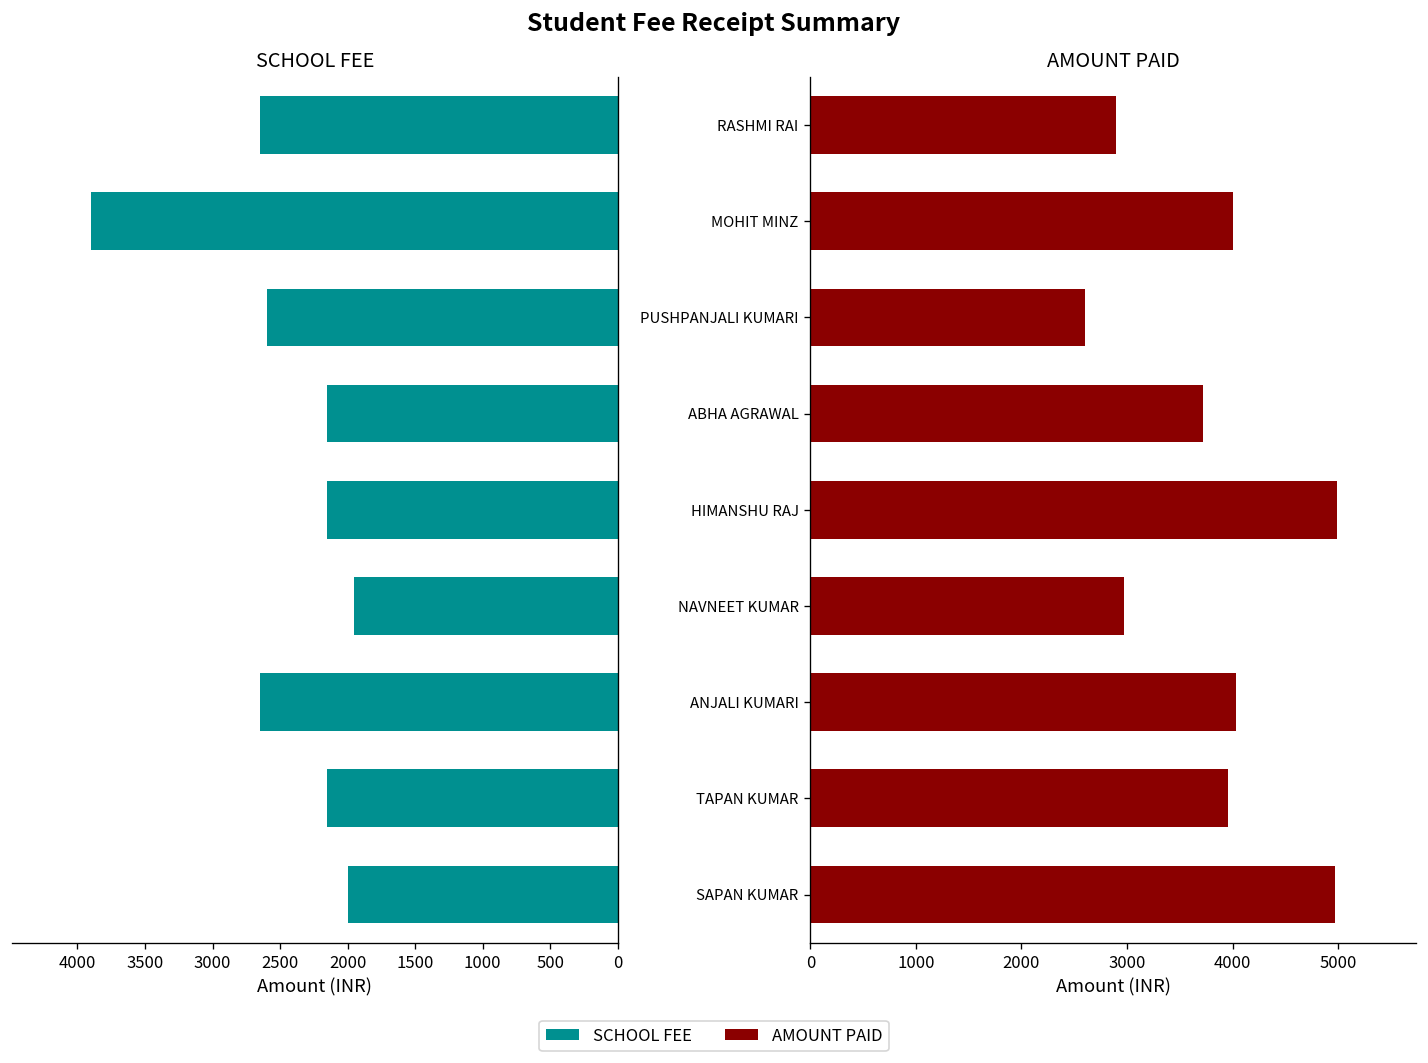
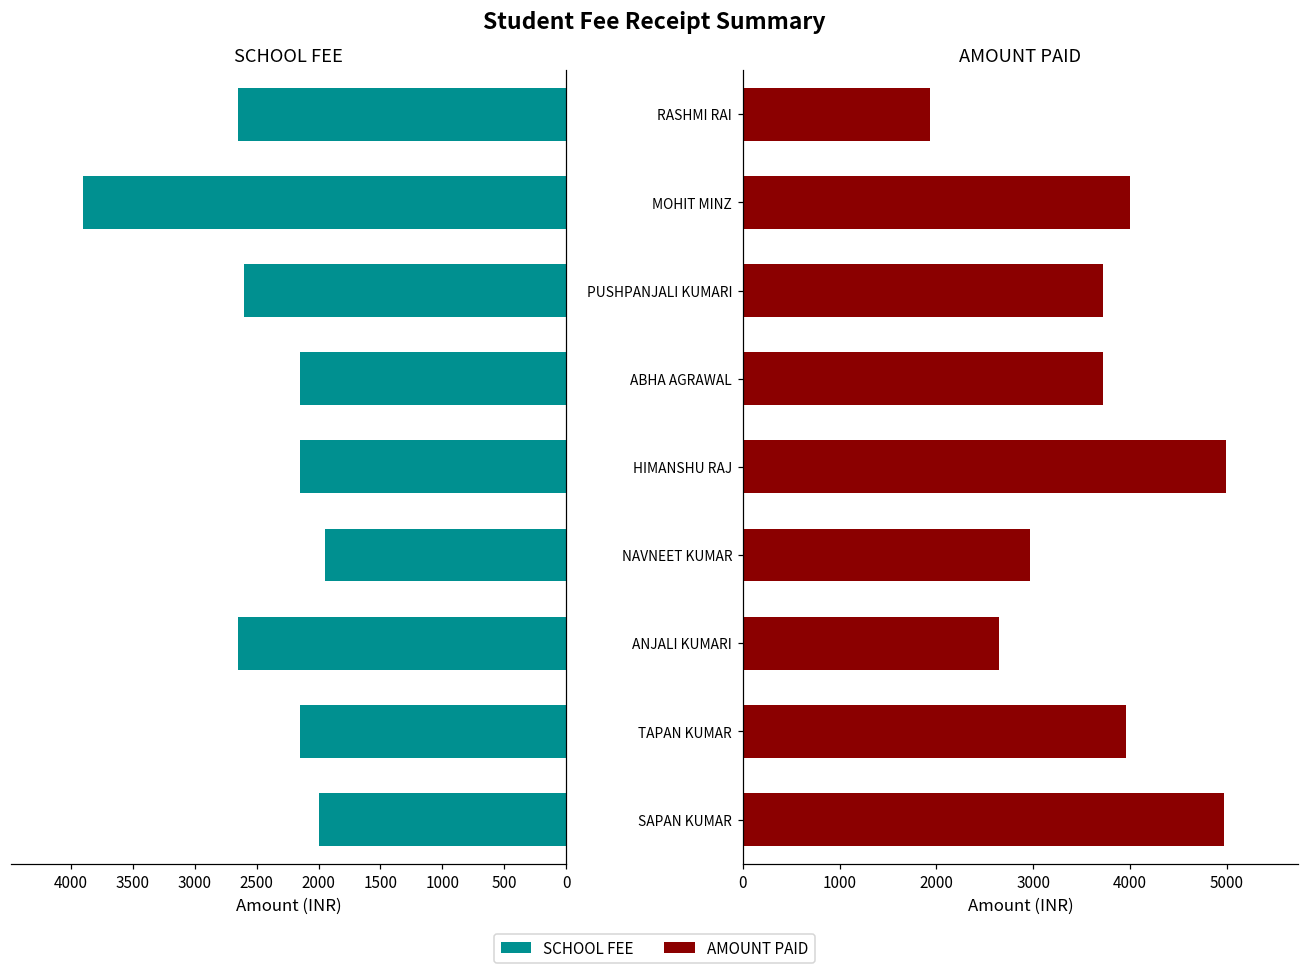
  {
    "AMOUNT PAID": {
-     "RASHMI RAI": 2900,
+     "RASHMI RAI": 1900,
      "MOHIT MINZ": 4000,
-     "PUSHPANJALI KUMARI": 2600,
+     "PUSHPANJALI KUMARI": 3700,
      "ABHA AGRAWAL": 3700,
      "HIMANSHU RAJ": 5000,
      "NAVNEET KUMAR": 3000,
-     "ANJALI KUMARI": 4000,
+     "ANJALI KUMARI": 2700,
      "TAPAN KUMAR": 4000,
      "SAPAN KUMAR": 5000
    }
  }
